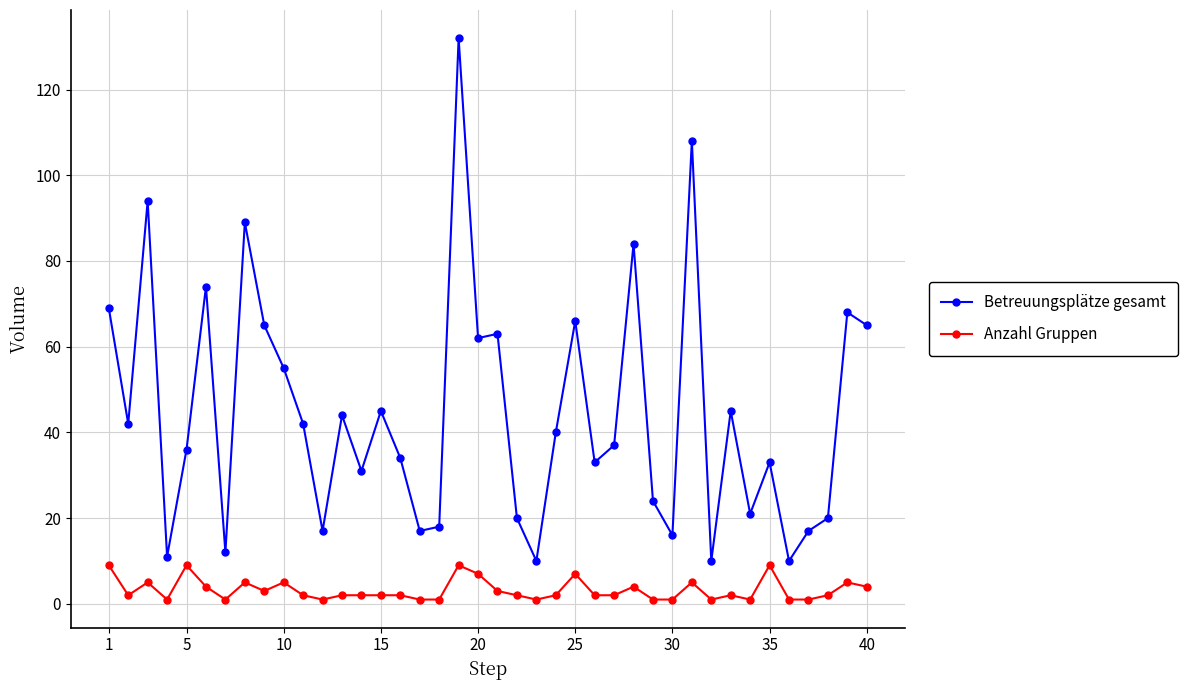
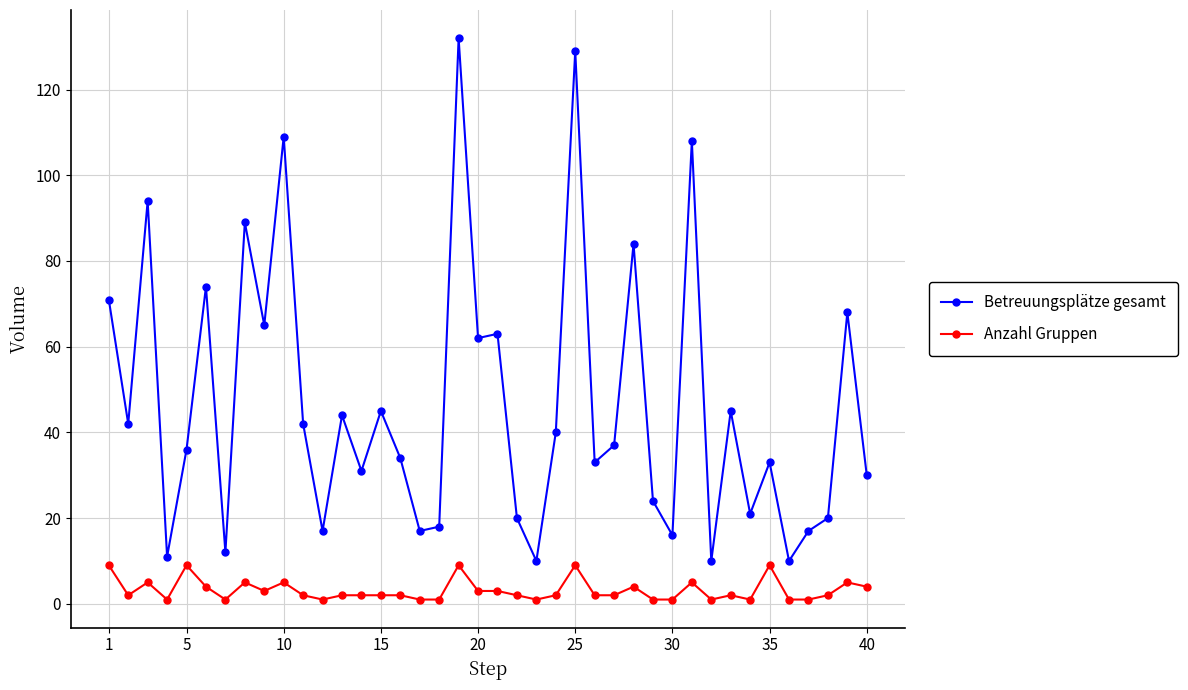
  {
    "Betreuungsplätze gesamt": {
-     "1": 69,
+     "1": 71,
      "5": 36,
-     "10": 55,
+     "10": 109,
      "15": 45,
      "20": 62,
-     "25": 66,
+     "25": 129,
      "30": 16,
      "35": 33,
-     "40": 65
+     "40": 30
    },
    "Anzahl Gruppen": {
      "1": 9,
      "5": 9,
      "10": 5,
      "15": 2,
-     "20": 7,
-     "25": 7,
+     "20": 3,
+     "25": 9,
      "30": 1,
      "35": 9,
      "40": 4
    }
  }
